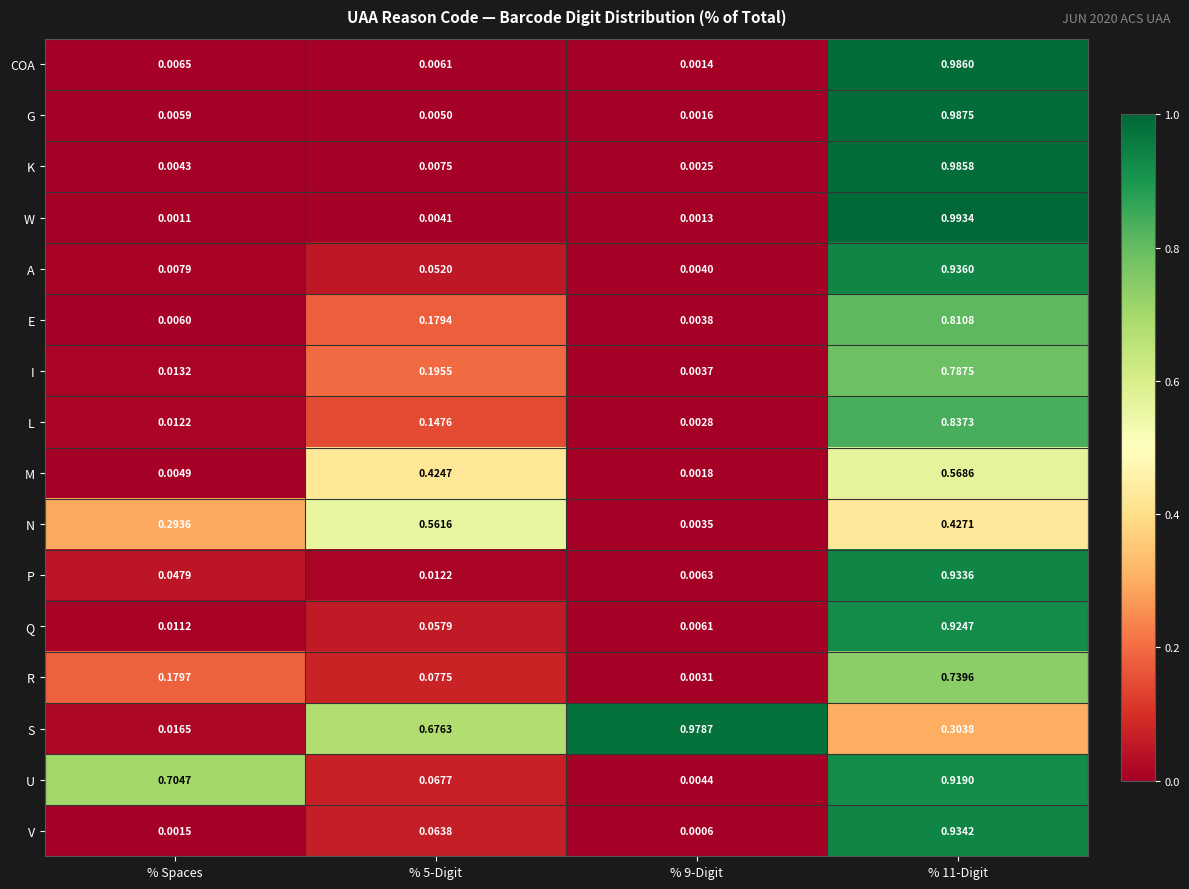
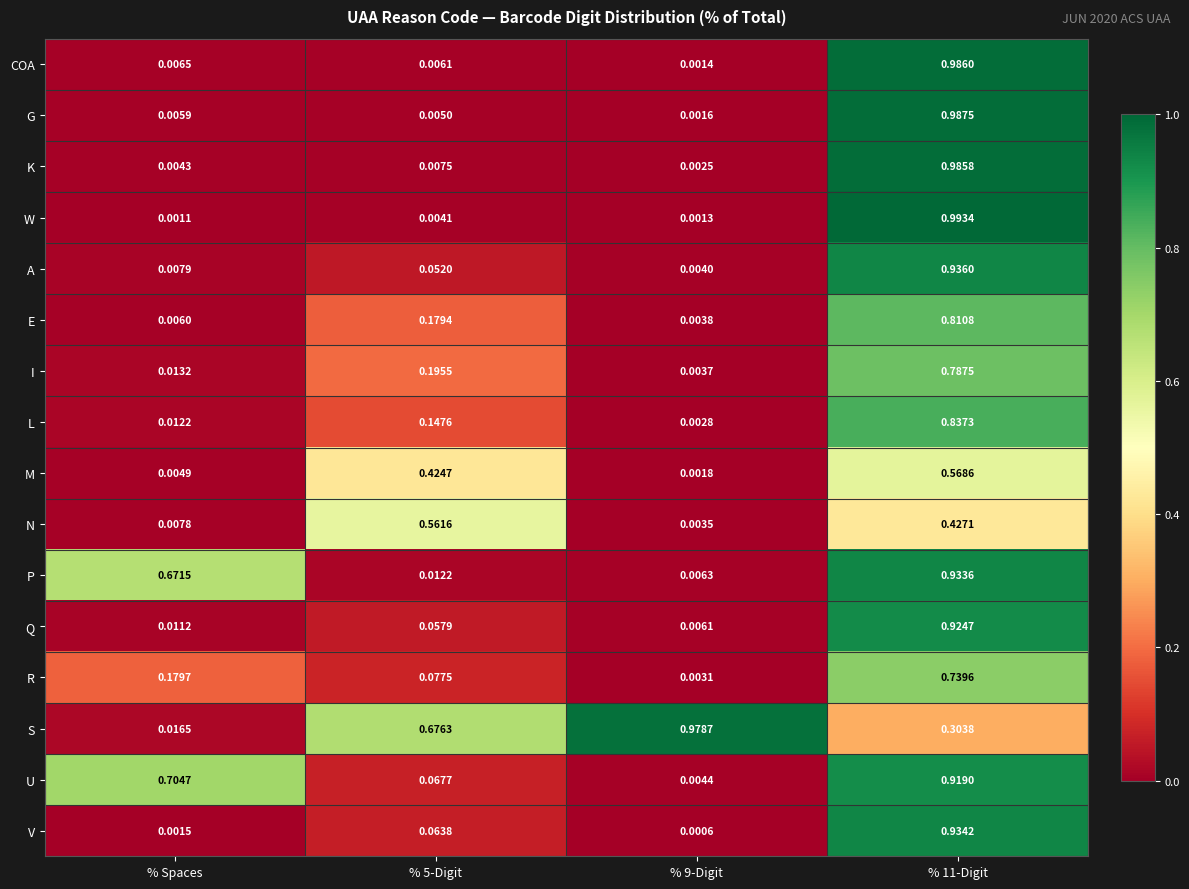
  {
    "COA": {
      "% Spaces": 0.0065,
      "% 5-Digit": 0.0061,
      "% 9-Digit": 0.0014,
      "% 11-Digit": 0.9860
    },
    "G": {
      "% Spaces": 0.0059,
      "% 5-Digit": 0.0050,
      "% 9-Digit": 0.0016,
      "% 11-Digit": 0.9875
    },
    "K": {
      "% Spaces": 0.0043,
      "% 5-Digit": 0.0075,
      "% 9-Digit": 0.0025,
      "% 11-Digit": 0.9858
    },
    "W": {
      "% Spaces": 0.0011,
      "% 5-Digit": 0.0041,
      "% 9-Digit": 0.0013,
      "% 11-Digit": 0.9934
    },
    "A": {
      "% Spaces": 0.0079,
      "% 5-Digit": 0.0520,
      "% 9-Digit": 0.0040,
      "% 11-Digit": 0.9360
    },
    "E": {
      "% Spaces": 0.0060,
      "% 5-Digit": 0.1794,
      "% 9-Digit": 0.0038,
      "% 11-Digit": 0.8108
    },
    "I": {
      "% Spaces": 0.0132,
      "% 5-Digit": 0.1955,
      "% 9-Digit": 0.0037,
      "% 11-Digit": 0.7875
    },
    "L": {
      "% Spaces": 0.0122,
      "% 5-Digit": 0.1476,
      "% 9-Digit": 0.0028,
      "% 11-Digit": 0.8373
    },
    "M": {
      "% Spaces": 0.0049,
      "% 5-Digit": 0.4247,
      "% 9-Digit": 0.0018,
      "% 11-Digit": 0.5686
    },
    "N": {
-     "% Spaces": 0.2936,
+     "% Spaces": 0.0078,
      "% 5-Digit": 0.5616,
      "% 9-Digit": 0.0035,
      "% 11-Digit": 0.4271
    },
    "P": {
-     "% Spaces": 0.0479,
+     "% Spaces": 0.6715,
      "% 5-Digit": 0.0122,
      "% 9-Digit": 0.0063,
      "% 11-Digit": 0.9336
    },
    "Q": {
      "% Spaces": 0.0112,
      "% 5-Digit": 0.0579,
      "% 9-Digit": 0.0061,
      "% 11-Digit": 0.9247
    },
    "R": {
      "% Spaces": 0.1797,
      "% 5-Digit": 0.0775,
      "% 9-Digit": 0.0031,
      "% 11-Digit": 0.7396
    },
    "S": {
      "% Spaces": 0.0165,
      "% 5-Digit": 0.6763,
      "% 9-Digit": 0.9787,
      "% 11-Digit": 0.3038
    },
    "U": {
      "% Spaces": 0.7047,
      "% 5-Digit": 0.0677,
      "% 9-Digit": 0.0044,
      "% 11-Digit": 0.9190
    },
    "V": {
      "% Spaces": 0.0015,
      "% 5-Digit": 0.0638,
      "% 9-Digit": 0.0006,
      "% 11-Digit": 0.9342
    }
  }
